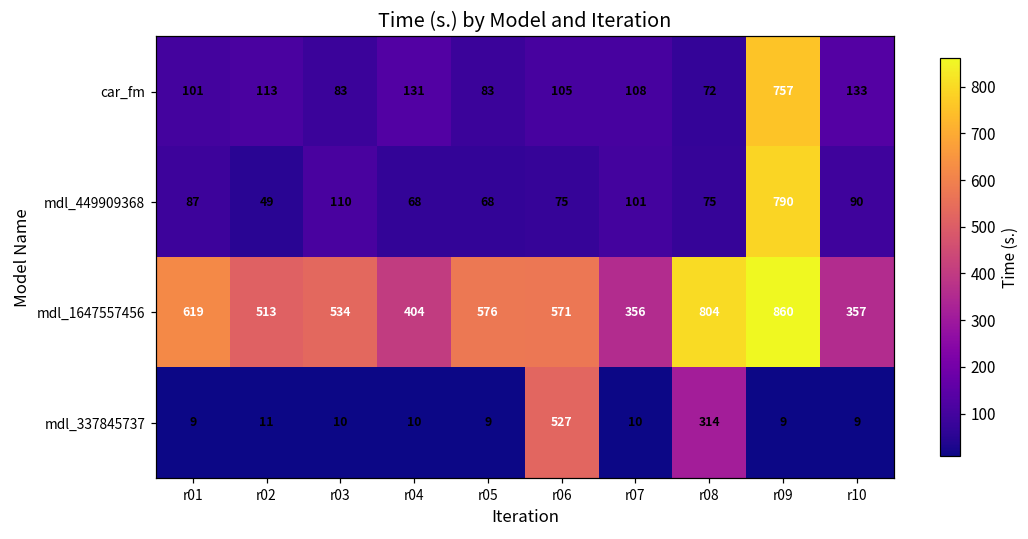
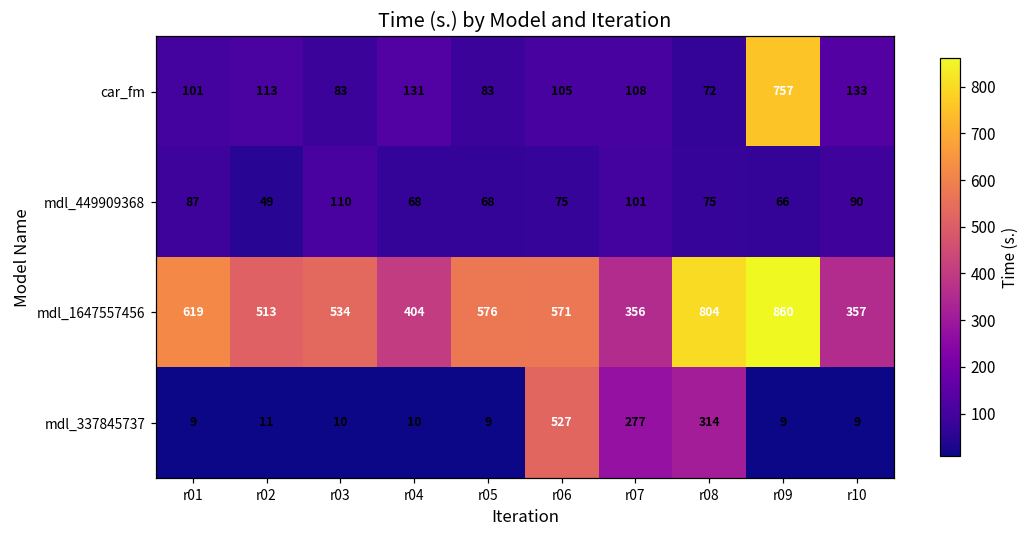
  {
    "car_fm": {
      "r01": 101,
      "r02": 113,
      "r03": 83,
      "r04": 131,
      "r05": 83,
      "r06": 105,
      "r07": 108,
      "r08": 72,
      "r09": 757,
      "r10": 133
    },
    "mdl_449909368": {
      "r01": 87,
      "r02": 49,
      "r03": 110,
      "r04": 68,
      "r05": 68,
      "r06": 75,
      "r07": 101,
      "r08": 75,
-     "r09": 790,
+     "r09": 66,
      "r10": 90
    },
    "mdl_1647557456": {
      "r01": 619,
      "r02": 513,
      "r03": 534,
      "r04": 404,
      "r05": 576,
      "r06": 571,
      "r07": 356,
      "r08": 804,
      "r09": 860,
      "r10": 357
    },
    "mdl_337845737": {
      "r01": 9,
      "r02": 11,
      "r03": 10,
      "r04": 10,
      "r05": 9,
      "r06": 527,
-     "r07": 10,
+     "r07": 277,
      "r08": 314,
      "r09": 9,
      "r10": 9
    }
  }
